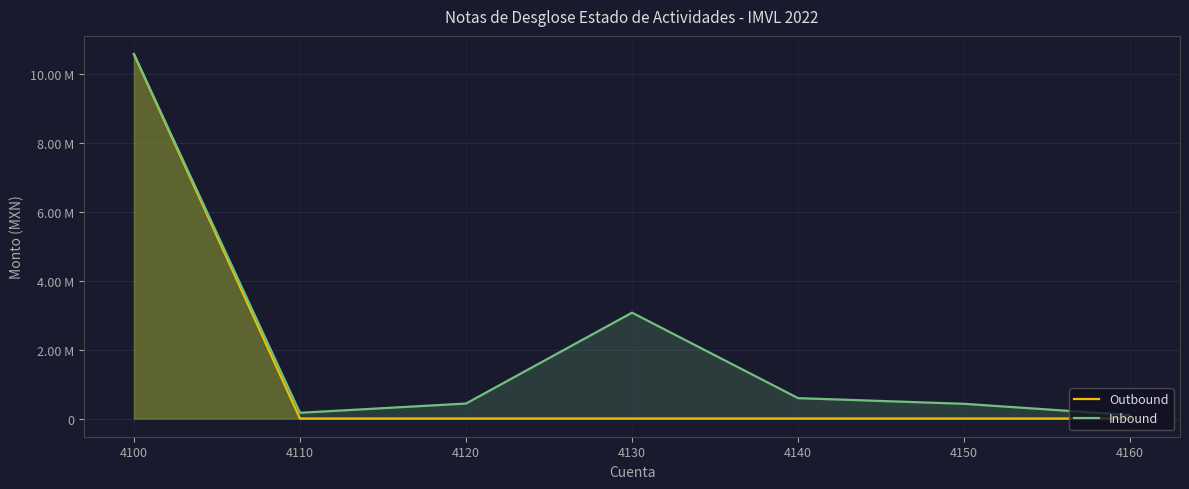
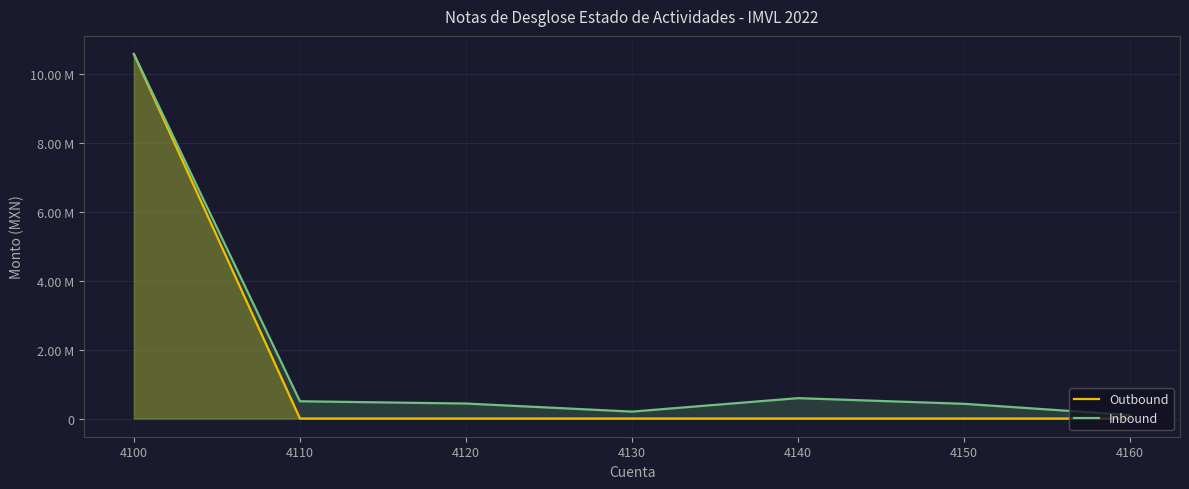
  {
    "Outbound": {
      "4110": 0,
      "4120": 0,
      "4130": 0,
      "4140": 0,
      "4150": 0
    },
    "Inbound": {
-     "4110": 200000,
+     "4110": 500000,
      "4120": 400000,
-     "4130": 3100000,
+     "4130": 200000,
      "4140": 600000,
      "4150": 400000
    }
  }
